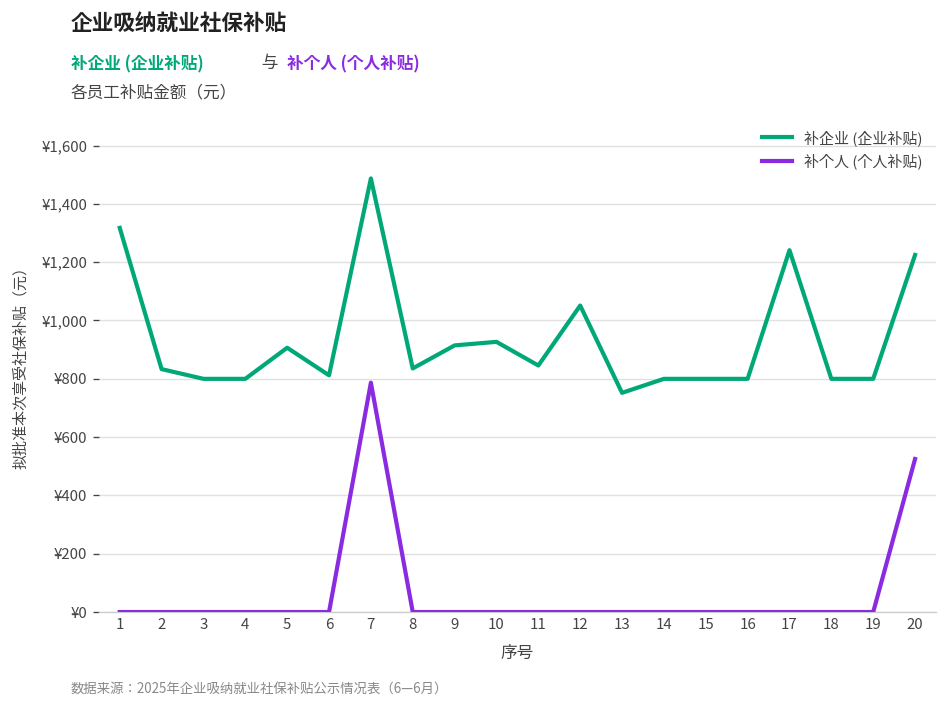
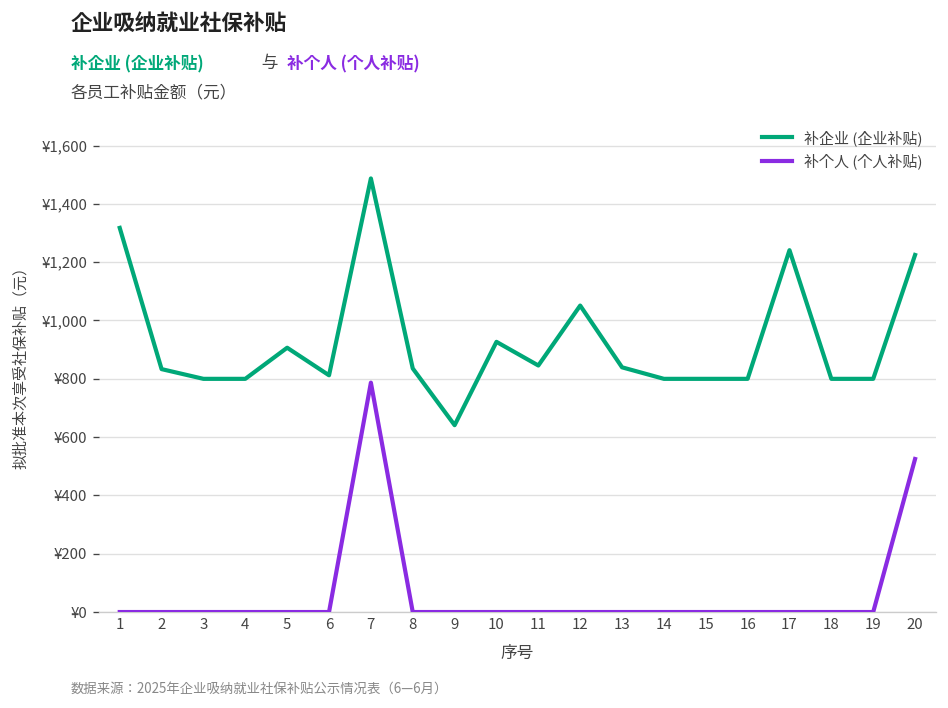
  {
    "补企业 (企业补贴)": {
      "1": "¥1,320",
      "2": "¥830",
      "3": "¥800",
      "4": "¥800",
      "5": "¥910",
      "6": "¥810",
      "7": "¥1,490",
      "8": "¥840",
-     "9": "¥910",
+     "9": "¥640",
      "10": "¥930",
      "11": "¥850",
      "12": "¥1,050",
-     "13": "¥750",
+     "13": "¥840",
      "14": "¥800",
      "15": "¥800",
      "16": "¥800",
      "17": "¥1,240",
      "18": "¥800",
      "19": "¥800",
      "20": "¥1,220"
    },
    "补个人 (个人补贴)": {
      "1": "¥0",
      "2": "¥0",
      "3": "¥0",
      "4": "¥0",
      "5": "¥0",
      "6": "¥0",
      "7": "¥790",
      "8": "¥0",
      "9": "¥0",
      "10": "¥0",
      "11": "¥0",
      "12": "¥0",
      "13": "¥0",
      "14": "¥0",
      "15": "¥0",
      "16": "¥0",
      "17": "¥0",
      "18": "¥0",
      "19": "¥0",
      "20": "¥520"
    }
  }
